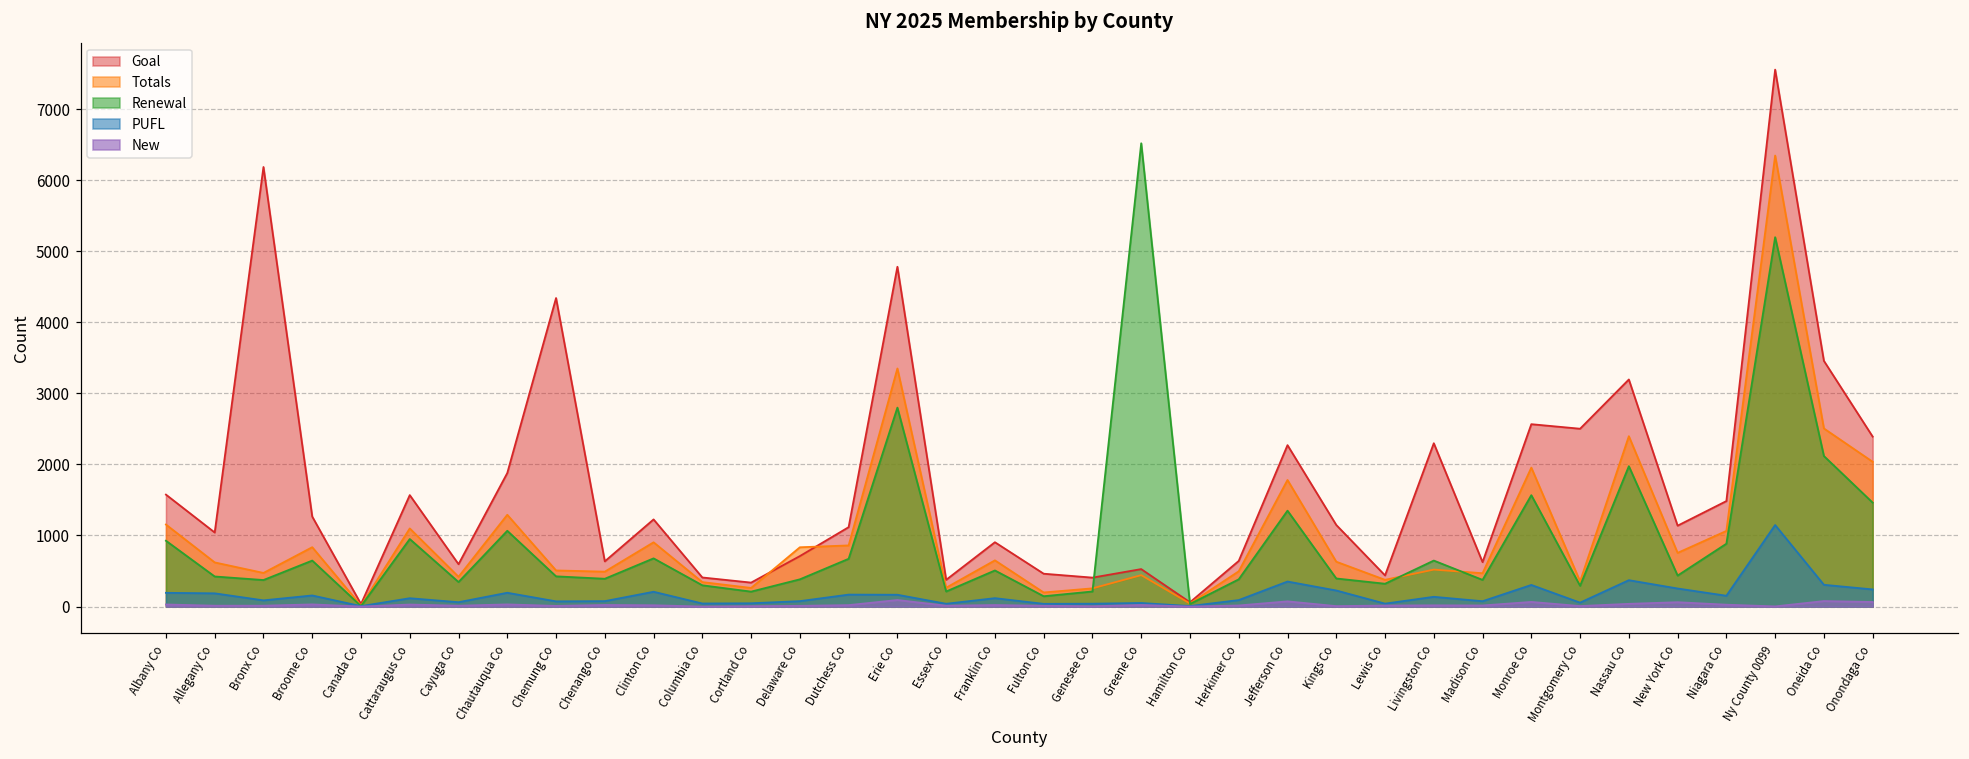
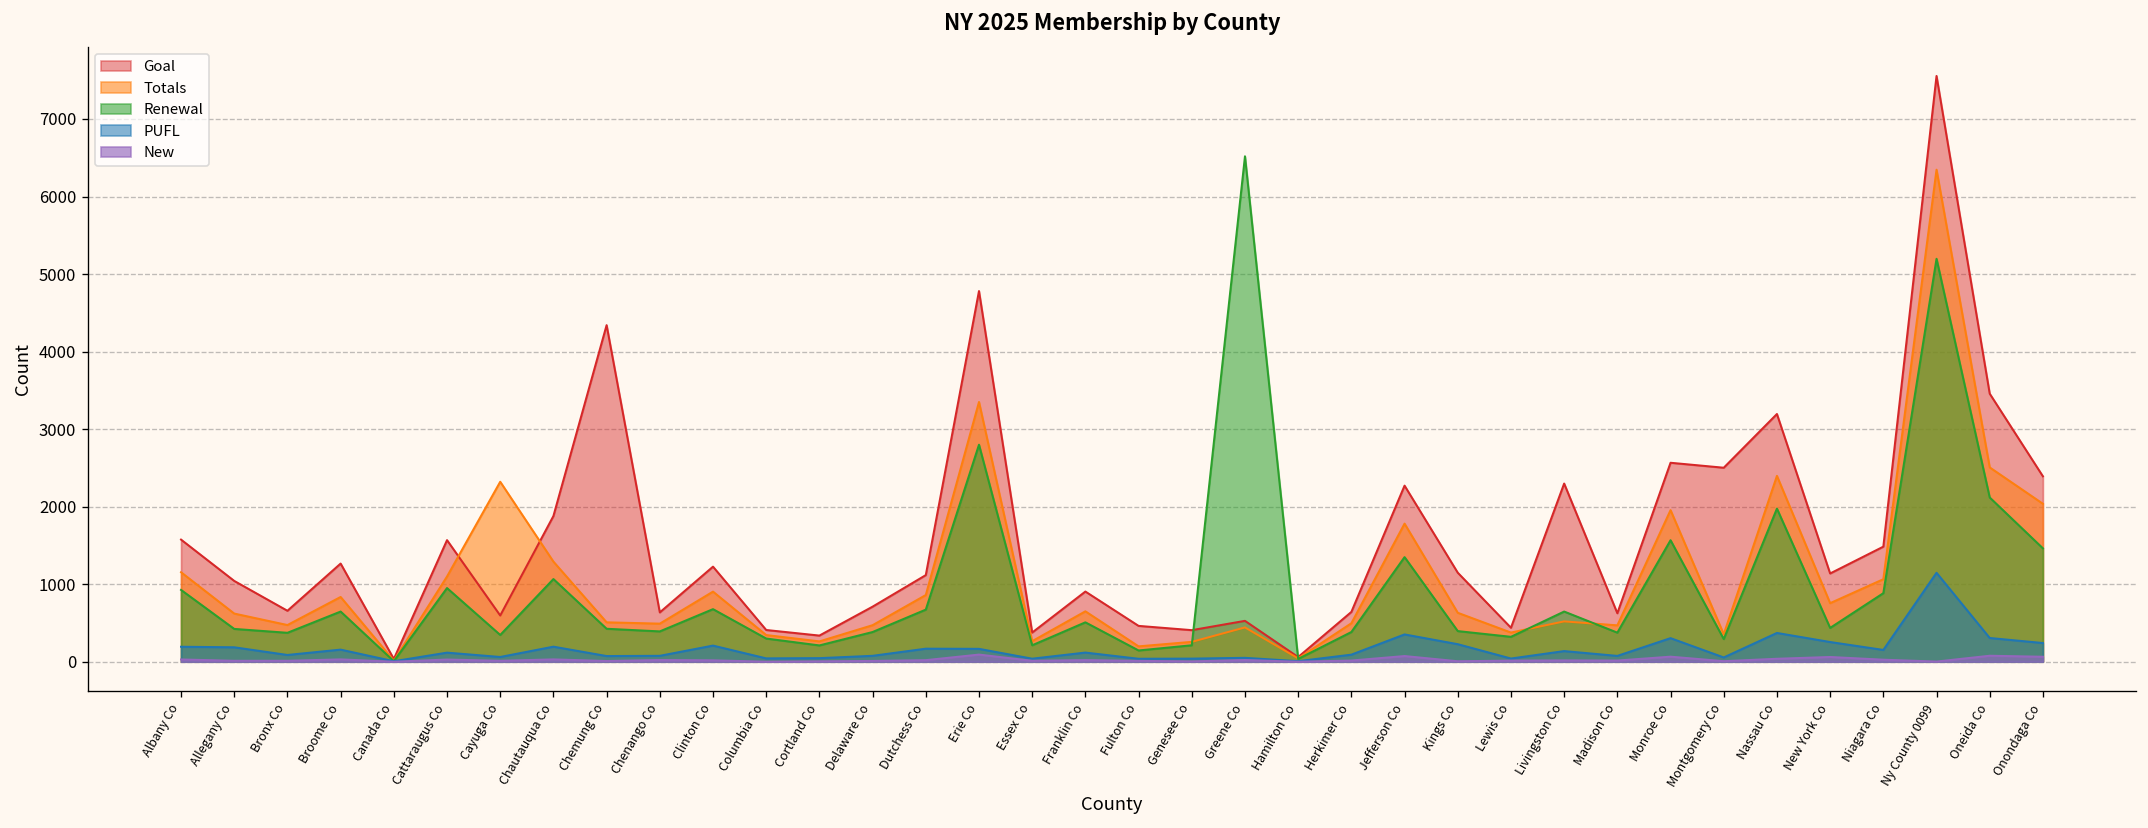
  {
    "Goal": {
      "Albany Co": 1600,
      "Allegany Co": 1000,
-     "Bronx Co": 6200,
+     "Bronx Co": 700,
      "Broome Co": 1300,
      "Cattaraugus Co": 1600,
      "Cayuga Co": 600,
      "Chautauqua Co": 1900,
      "Chemung Co": 4300,
      "Chenango Co": 600,
      "Clinton Co": 1200,
      "Columbia Co": 400,
      "Cortland Co": 300,
      "Delaware Co": 700,
      "Dutchess Co": 1100,
      "Erie Co": 4800,
      "Essex Co": 400,
      "Franklin Co": 900,
      "Fulton Co": 500,
      "Genesee Co": 400,
      "Greene Co": 500,
      "Herkimer Co": 600,
      "Jefferson Co": 2300,
      "Kings Co": 1100,
      "Lewis Co": 400,
      "Livingston Co": 2300,
      "Madison Co": 600,
      "Monroe Co": 2600,
      "Montgomery Co": 2500,
      "Nassau Co": 3200,
      "New York Co": 1100,
      "Niagara Co": 1500,
      "Ny County 0099": 7600,
      "Oneida Co": 3500,
      "Onondaga Co": 2400
    },
    "Totals": {
      "Albany Co": 1200,
      "Allegany Co": 600,
      "Bronx Co": 500,
      "Broome Co": 800,
      "Cattaraugus Co": 1100,
-     "Cayuga Co": 400,
+     "Cayuga Co": 2300,
      "Chautauqua Co": 1300,
      "Chemung Co": 500,
      "Chenango Co": 500,
      "Clinton Co": 900,
      "Columbia Co": 300,
      "Cortland Co": 300,
-     "Delaware Co": 800,
+     "Delaware Co": 500,
      "Dutchess Co": 900,
      "Erie Co": 3400,
      "Essex Co": 300,
      "Franklin Co": 700,
      "Fulton Co": 200,
      "Genesee Co": 300,
      "Greene Co": 400,
      "Herkimer Co": 500,
      "Jefferson Co": 1800,
      "Kings Co": 600,
      "Lewis Co": 400,
      "Livingston Co": 500,
      "Madison Co": 500,
      "Monroe Co": 2000,
      "Montgomery Co": 400,
      "Nassau Co": 2400,
      "New York Co": 800,
      "Niagara Co": 1100,
      "Ny County 0099": 6300,
      "Oneida Co": 2500,
      "Onondaga Co": 2000
    },
    "Renewal": {
      "Albany Co": 900,
      "Allegany Co": 400,
      "Bronx Co": 400,
      "Broome Co": 600,
      "Cattaraugus Co": 1000,
      "Cayuga Co": 300,
      "Chautauqua Co": 1100,
      "Chemung Co": 400,
      "Chenango Co": 400,
      "Clinton Co": 700,
      "Columbia Co": 300,
      "Cortland Co": 200,
      "Delaware Co": 400,
      "Dutchess Co": 700,
      "Erie Co": 2800,
      "Essex Co": 200,
      "Franklin Co": 500,
      "Fulton Co": 100,
      "Genesee Co": 200,
      "Greene Co": 6500,
      "Herkimer Co": 400,
      "Jefferson Co": 1300,
      "Kings Co": 400,
      "Lewis Co": 300,
      "Livingston Co": 600,
      "Madison Co": 400,
      "Monroe Co": 1600,
      "Montgomery Co": 300,
      "Nassau Co": 2000,
      "New York Co": 400,
      "Niagara Co": 900,
      "Ny County 0099": 5200,
      "Oneida Co": 2100,
      "Onondaga Co": 1500
    },
    "PUFL": {
      "Albany Co": 200,
      "Allegany Co": 200,
      "Bronx Co": 100,
      "Broome Co": 200,
      "Cattaraugus Co": 100,
      "Cayuga Co": 100,
      "Chautauqua Co": 200,
      "Chemung Co": 100,
      "Chenango Co": 100,
      "Clinton Co": 200,
      "Columbia Co": 0,
      "Cortland Co": 0,
      "Delaware Co": 100,
      "Dutchess Co": 200,
      "Erie Co": 200,
      "Franklin Co": 100,
      "Herkimer Co": 100,
      "Jefferson Co": 400,
      "Kings Co": 200,
      "Livingston Co": 100,
      "Madison Co": 100,
      "Monroe Co": 300,
      "Montgomery Co": 100,
      "Nassau Co": 400,
      "New York Co": 300,
      "Niagara Co": 200,
      "Ny County 0099": 1100,
      "Oneida Co": 300,
      "Onondaga Co": 200
    },
    "New": {
      "Albany Co": 0,
      "Allegany Co": 0,
      "Bronx Co": 0,
      "Broome Co": 0,
      "Cattaraugus Co": 0,
      "Cayuga Co": 0,
      "Chautauqua Co": 0,
      "Chemung Co": 0,
      "Chenango Co": 0,
      "Clinton Co": 0,
      "Columbia Co": 0,
      "Cortland Co": 0,
      "Delaware Co": 0,
      "Dutchess Co": 0,
      "Erie Co": 100,
      "Franklin Co": 0,
      "Herkimer Co": 0,
      "Jefferson Co": 100,
      "Kings Co": 0,
      "Livingston Co": 0,
      "Madison Co": 0,
      "Monroe Co": 100,
      "Montgomery Co": 0,
      "Nassau Co": 0,
      "New York Co": 100,
      "Niagara Co": 0,
      "Ny County 0099": 0,
      "Oneida Co": 100,
      "Onondaga Co": 100
    }
  }
